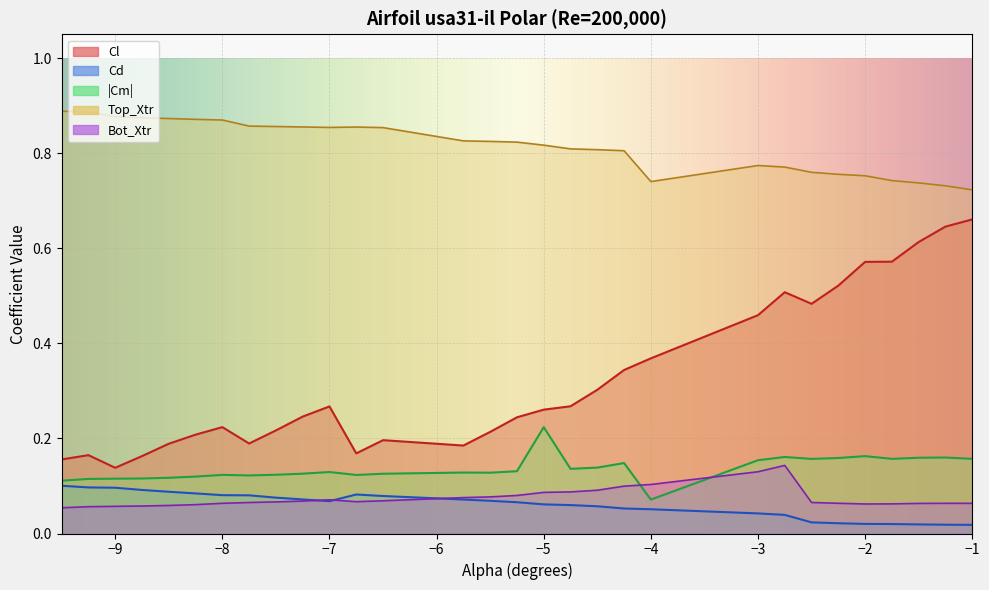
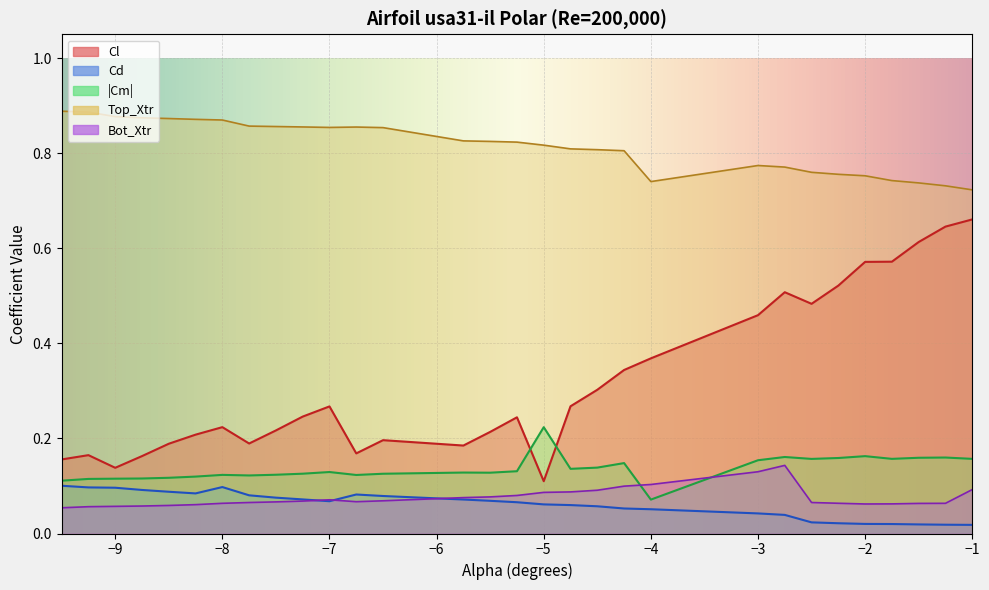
  {
    "Cl": {
      "−9": 0.14,
      "−8": 0.22,
      "−7": 0.27,
-     "−5": 0.26,
+     "−5": 0.11,
      "−4": 0.37,
      "−3": 0.46,
      "−2": 0.57,
      "−1": 0.66
    },
    "Cd": {
      "−9": 0.10,
-     "−8": 0.08,
+     "−8": 0.10,
      "−5": 0.06,
      "−4": 0.05,
      "−3": 0.04,
      "−2": 0.02,
      "−1": 0.02
    },
    "|Cm|": {
      "−9": 0.12,
      "−8": 0.12,
      "−7": 0.13,
      "−5": 0.22,
      "−4": 0.07,
      "−3": 0.15,
      "−2": 0.16,
      "−1": 0.16
    },
    "Top_Xtr": {
      "−8": 0.87,
      "−7": 0.85,
      "−5": 0.82,
      "−4": 0.74,
      "−3": 0.77,
      "−2": 0.75,
      "−1": 0.72
    },
    "Bot_Xtr": {
      "−9": 0.06,
      "−8": 0.06,
      "−5": 0.09,
      "−4": 0.10,
      "−3": 0.13,
      "−2": 0.06,
-     "−1": 0.06
+     "−1": 0.09
    }
  }
